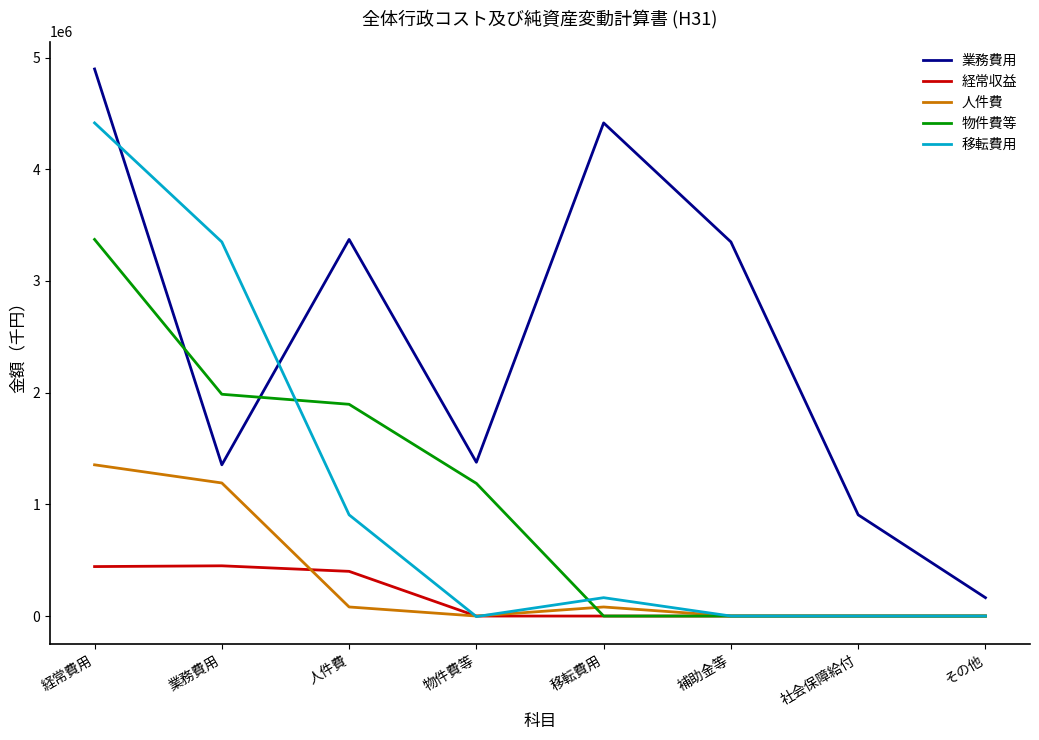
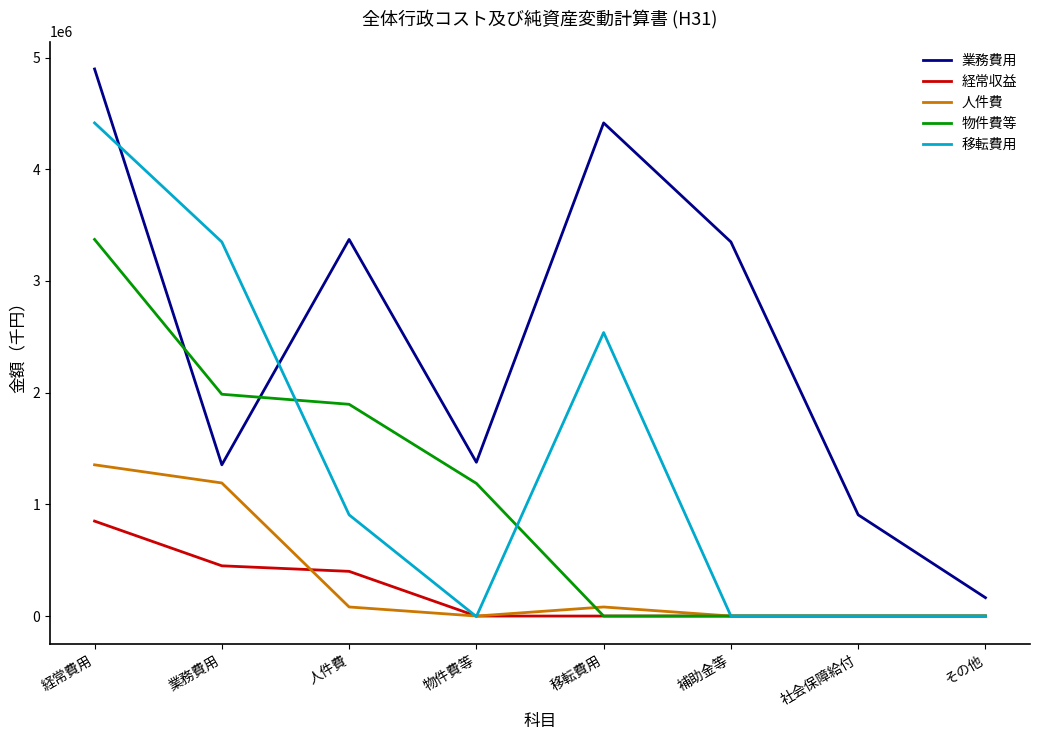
  {
    "業務費用": {
      "経常費用": 4900000,
      "業務費用": 1350000,
      "人件費": 3370000,
      "物件費等": 1380000,
      "移転費用": 4410000,
      "補助金等": 3350000,
      "社会保障給付": 910000,
      "その他": 160000
    },
    "経常収益": {
-     "経常費用": 440000,
+     "経常費用": 850000,
      "業務費用": 450000,
      "人件費": 400000
    },
    "人件費": {
      "経常費用": 1350000,
      "業務費用": 1190000,
      "人件費": 80000,
      "移転費用": 80000
    },
    "物件費等": {
      "経常費用": 3370000,
      "業務費用": 1990000,
      "人件費": 1900000,
      "物件費等": 1190000
    },
    "移転費用": {
      "経常費用": 4410000,
      "業務費用": 3350000,
      "人件費": 910000,
-     "移転費用": 160000
+     "移転費用": 2540000
    }
  }
